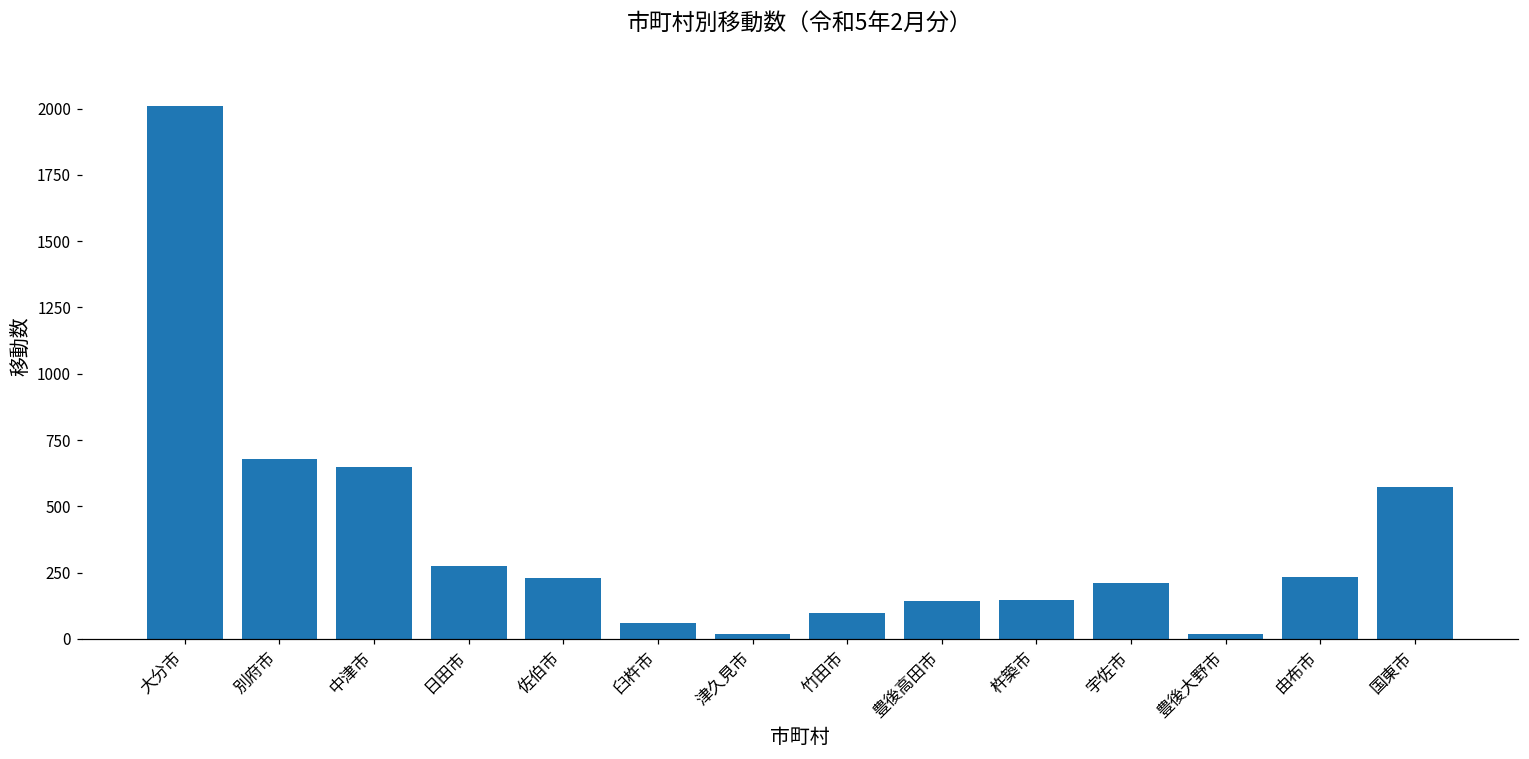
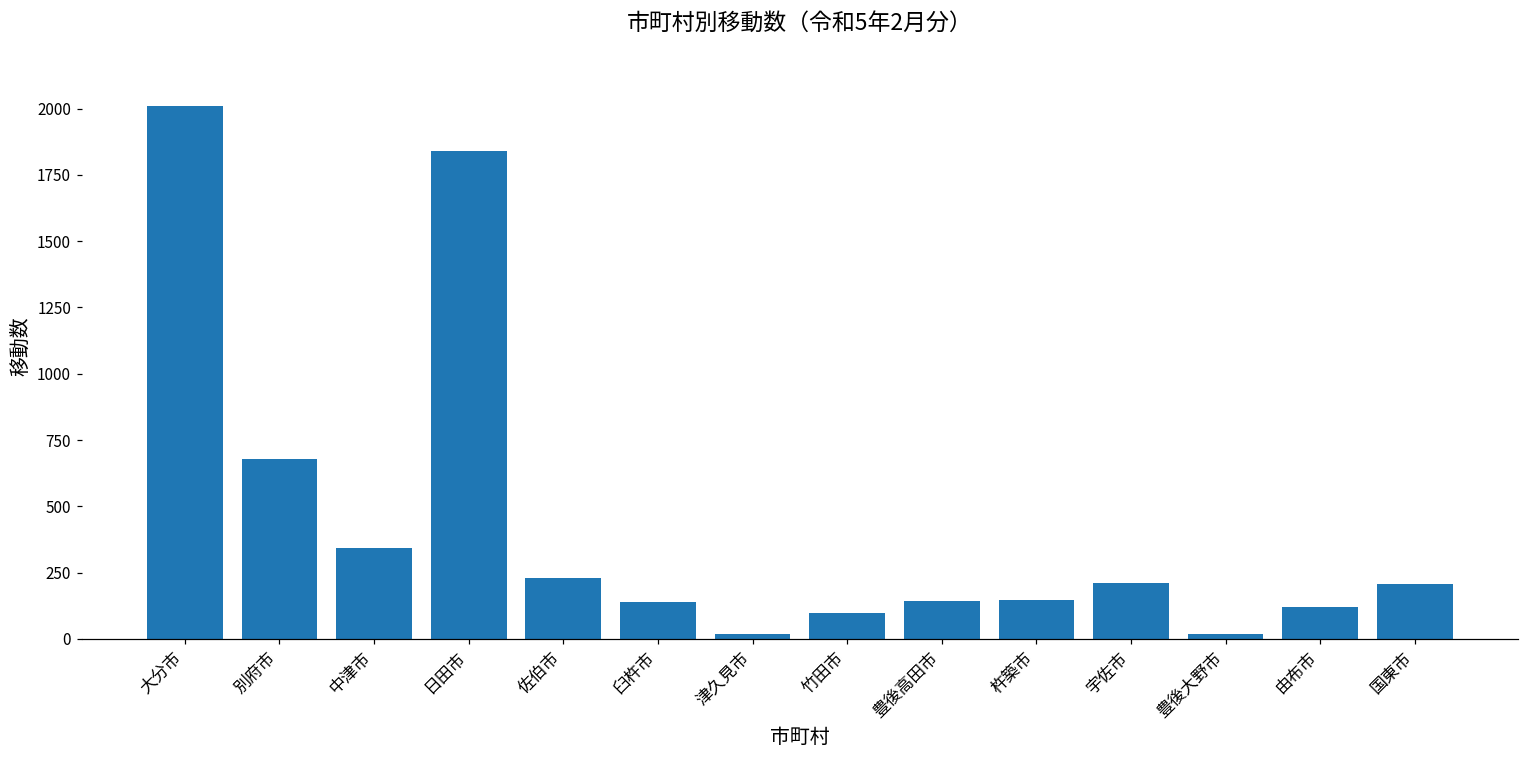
  {
    "大分市": 2010,
    "別府市": 680,
-   "中津市": 650,
-   "日田市": 280,
+   "中津市": 340,
+   "日田市": 1840,
    "佐伯市": 230,
-   "臼杵市": 60,
+   "臼杵市": 140,
    "津久見市": 20,
    "竹田市": 100,
    "豊後高田市": 140,
    "杵築市": 150,
    "宇佐市": 210,
    "豊後大野市": 20,
-   "由布市": 230,
-   "国東市": 570
+   "由布市": 120,
+   "国東市": 210
  }
